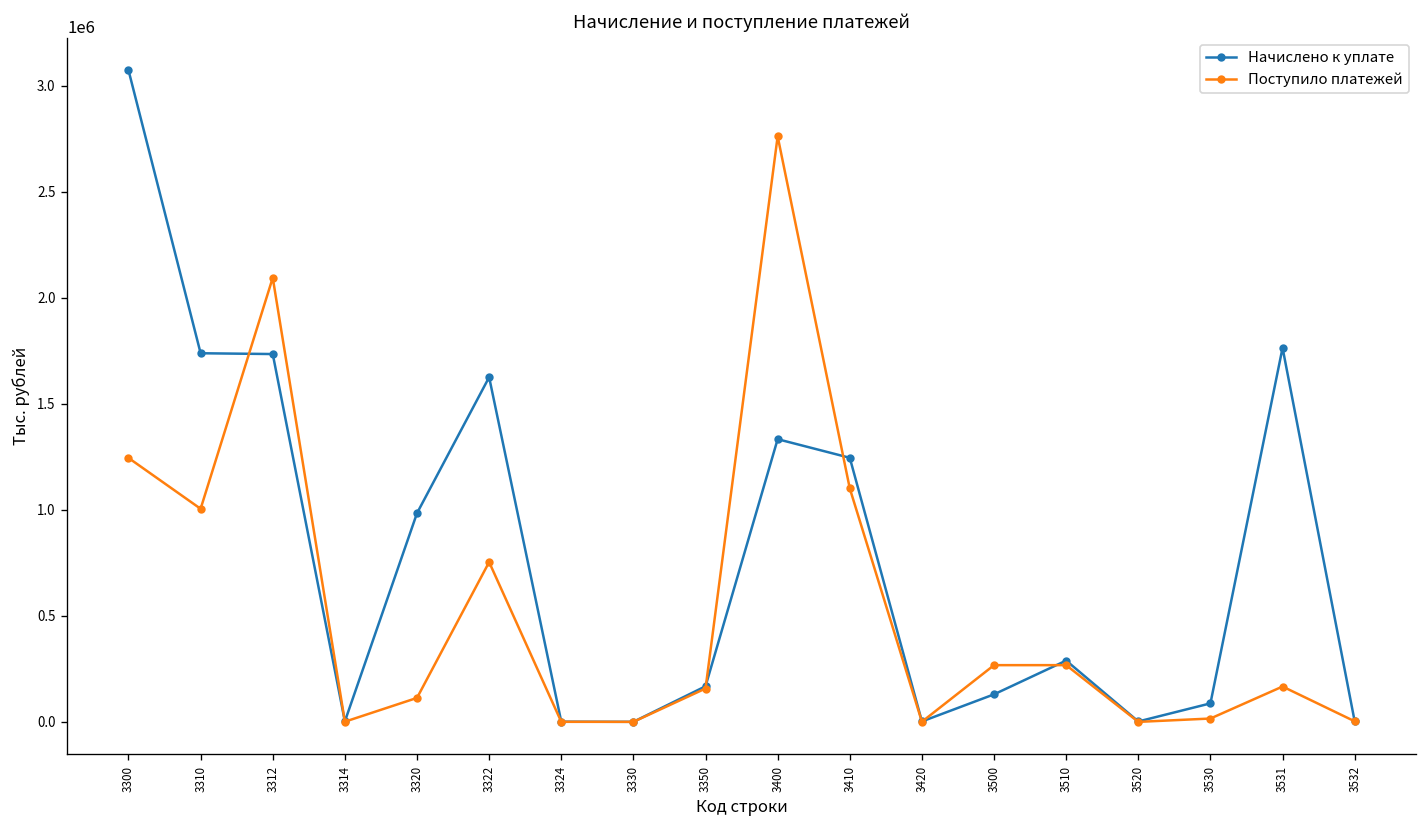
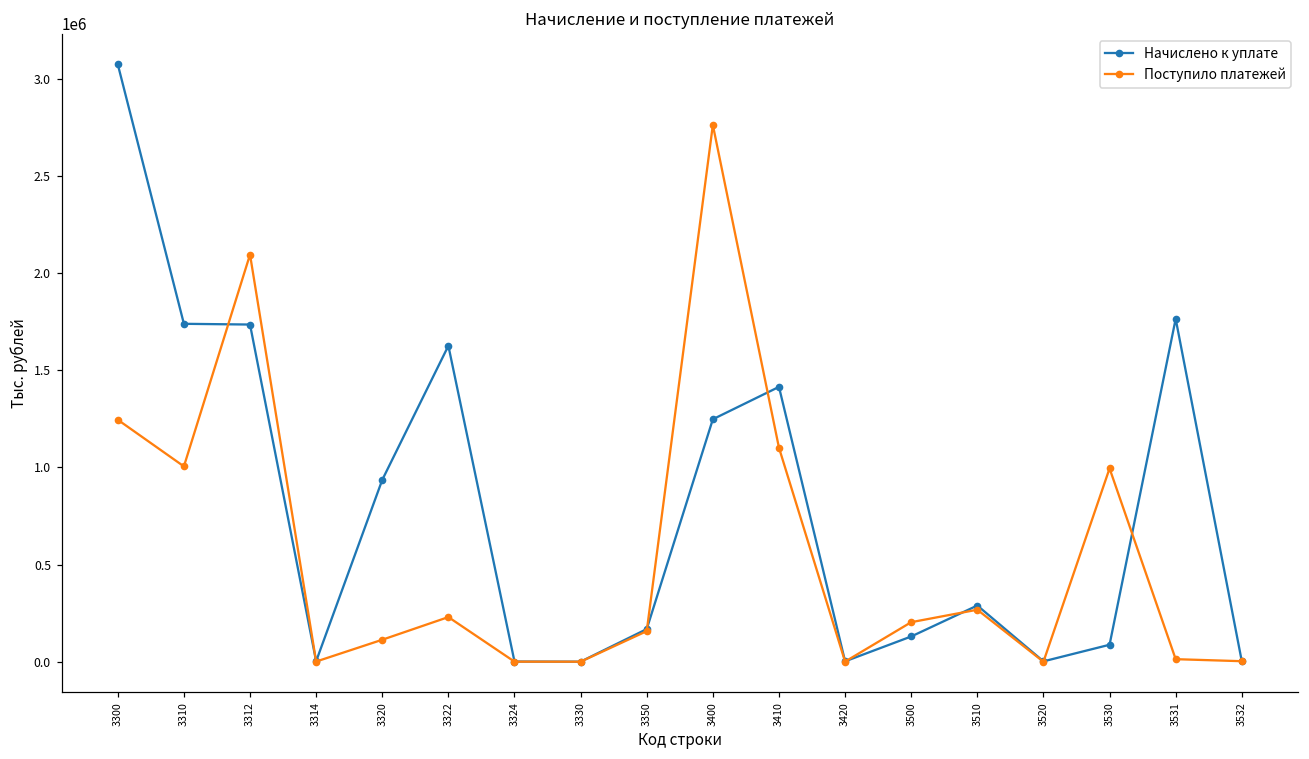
  {
    "Начислено к уплате": {
      "3300": 3070000,
      "3310": 1740000,
      "3312": 1730000,
-     "3320": 980000,
+     "3320": 940000,
      "3322": 1630000,
-     "3400": 1330000,
-     "3410": 1250000,
+     "3400": 1250000,
+     "3410": 1410000,
      "3500": 130000,
      "3510": 290000,
      "3530": 90000,
      "3531": 1760000
    },
    "Поступило платежей": {
      "3300": 1240000,
      "3310": 1000000,
      "3312": 2090000,
      "3320": 110000,
-     "3322": 750000,
+     "3322": 230000,
      "3400": 2760000,
      "3410": 1100000,
-     "3500": 270000,
+     "3500": 200000,
      "3510": 270000,
-     "3530": 20000,
-     "3531": 170000
+     "3530": 990000,
+     "3531": 10000
    }
  }
